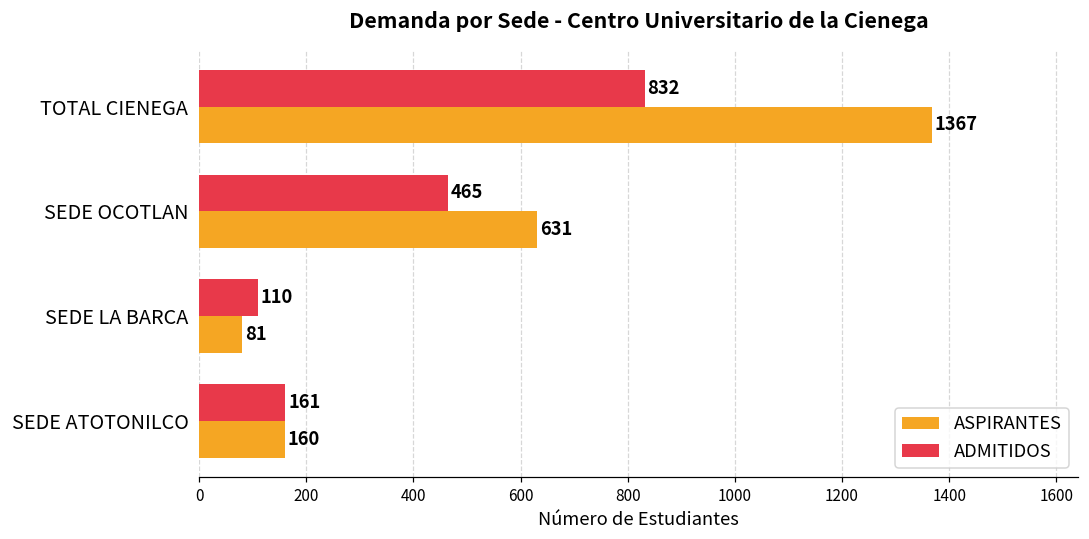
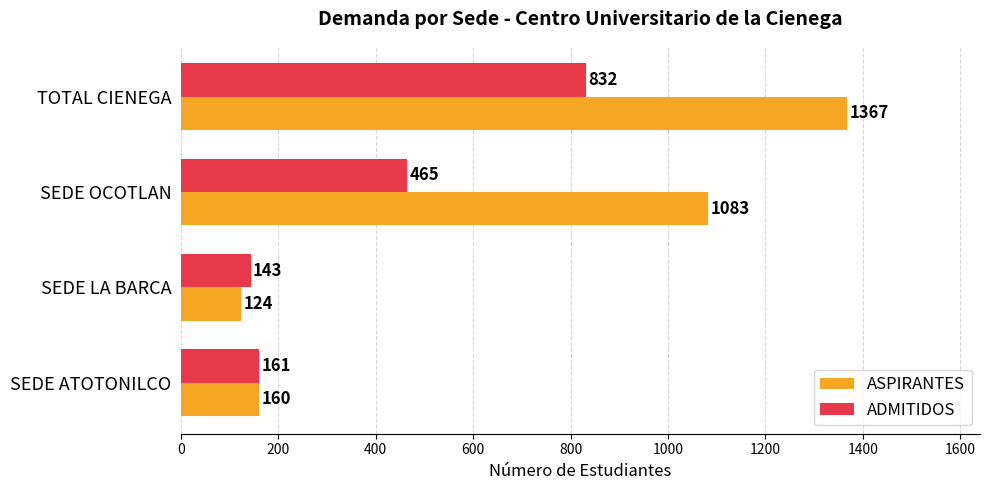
  {
    "ASPIRANTES": {
      "TOTAL CIENEGA": 1367,
-     "SEDE OCOTLAN": 631,
-     "SEDE LA BARCA": 81,
+     "SEDE OCOTLAN": 1083,
+     "SEDE LA BARCA": 124,
      "SEDE ATOTONILCO": 160
    },
    "ADMITIDOS": {
      "TOTAL CIENEGA": 832,
      "SEDE OCOTLAN": 465,
-     "SEDE LA BARCA": 110,
+     "SEDE LA BARCA": 143,
      "SEDE ATOTONILCO": 161
    }
  }
